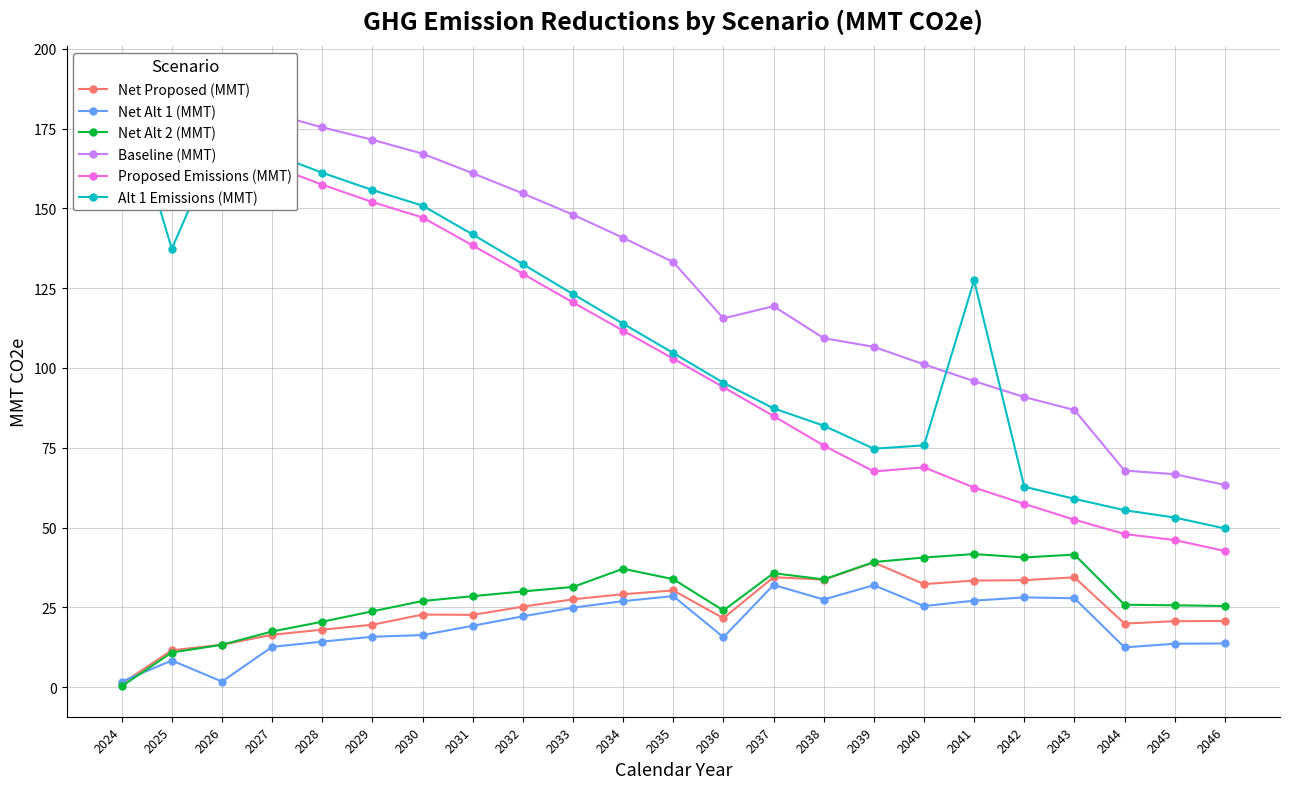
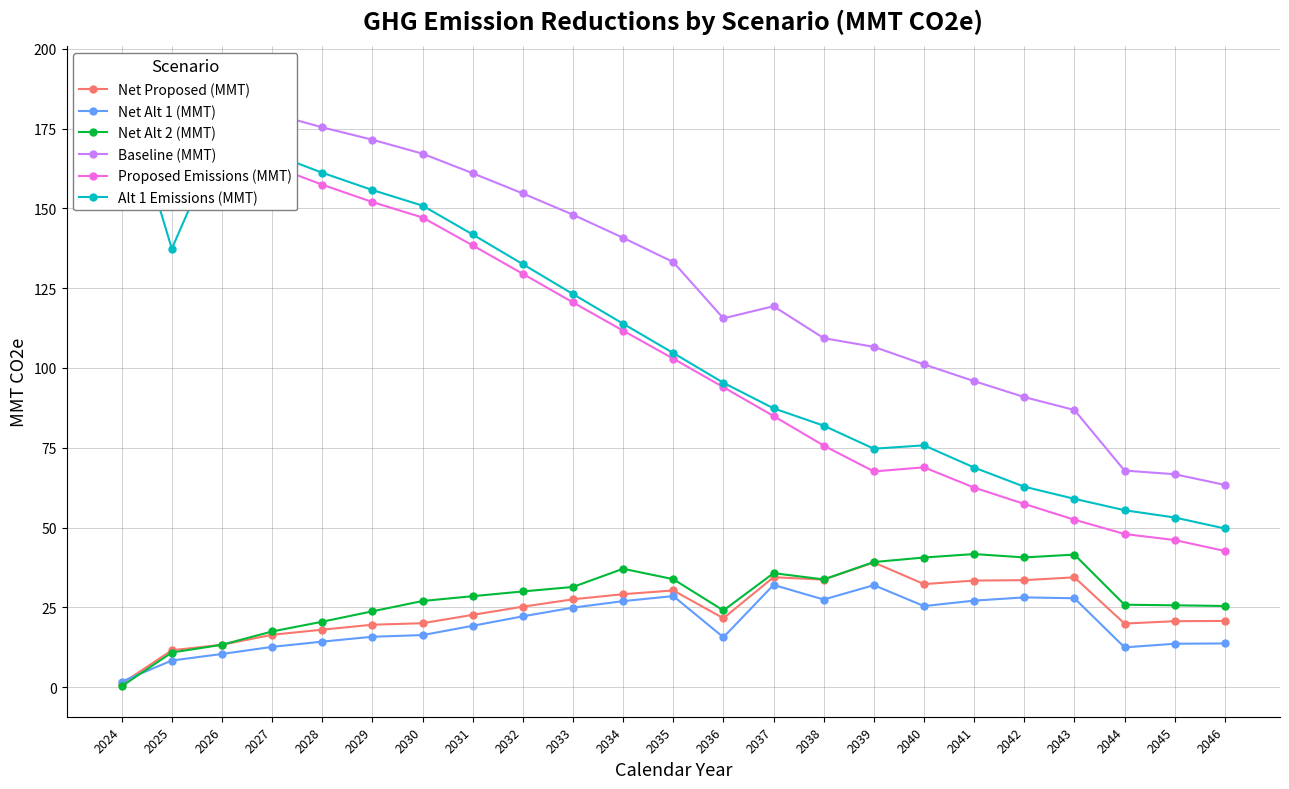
  {
    "Net Proposed (MMT)": {
      "2027": 16,
      "2028": 18,
      "2029": 20,
-     "2030": 23,
+     "2030": 20,
      "2031": 23,
      "2032": 25,
      "2033": 27,
      "2034": 29,
      "2035": 30,
      "2036": 22,
      "2037": 34,
      "2040": 32,
      "2041": 33,
      "2042": 33,
      "2043": 34,
      "2044": 20,
      "2045": 21,
      "2046": 21
    },
    "Net Alt 1 (MMT)": {
      "2025": 8,
-     "2026": 2,
+     "2026": 10,
      "2027": 13,
      "2028": 14,
      "2029": 16,
      "2030": 16,
      "2031": 19,
      "2032": 22,
      "2033": 25,
      "2034": 27,
      "2035": 29,
      "2036": 16,
      "2037": 32,
      "2038": 27,
      "2039": 32,
      "2040": 25,
      "2041": 27,
      "2042": 28,
      "2043": 28,
      "2044": 12,
      "2045": 14,
      "2046": 14
    },
    "Net Alt 2 (MMT)": {
      "2027": 17,
      "2028": 20,
      "2029": 24,
      "2030": 27,
      "2031": 28,
      "2032": 30,
      "2033": 31,
      "2034": 37,
      "2035": 34,
      "2036": 24,
      "2037": 36,
      "2040": 41,
      "2041": 42,
      "2042": 41,
      "2043": 42,
      "2044": 26,
      "2045": 26,
      "2046": 25
    },
    "Alt 1 Emissions (MMT)": {
      "2025": 137,
      "2028": 161,
      "2029": 156,
      "2030": 151,
      "2031": 142,
      "2032": 133,
      "2033": 123,
      "2034": 114,
      "2035": 105,
      "2036": 95,
      "2037": 87,
      "2038": 82,
      "2039": 75,
      "2040": 76,
-     "2041": 127,
+     "2041": 69,
      "2042": 63,
      "2043": 59,
      "2044": 55,
      "2045": 53,
      "2046": 50
    }
  }
